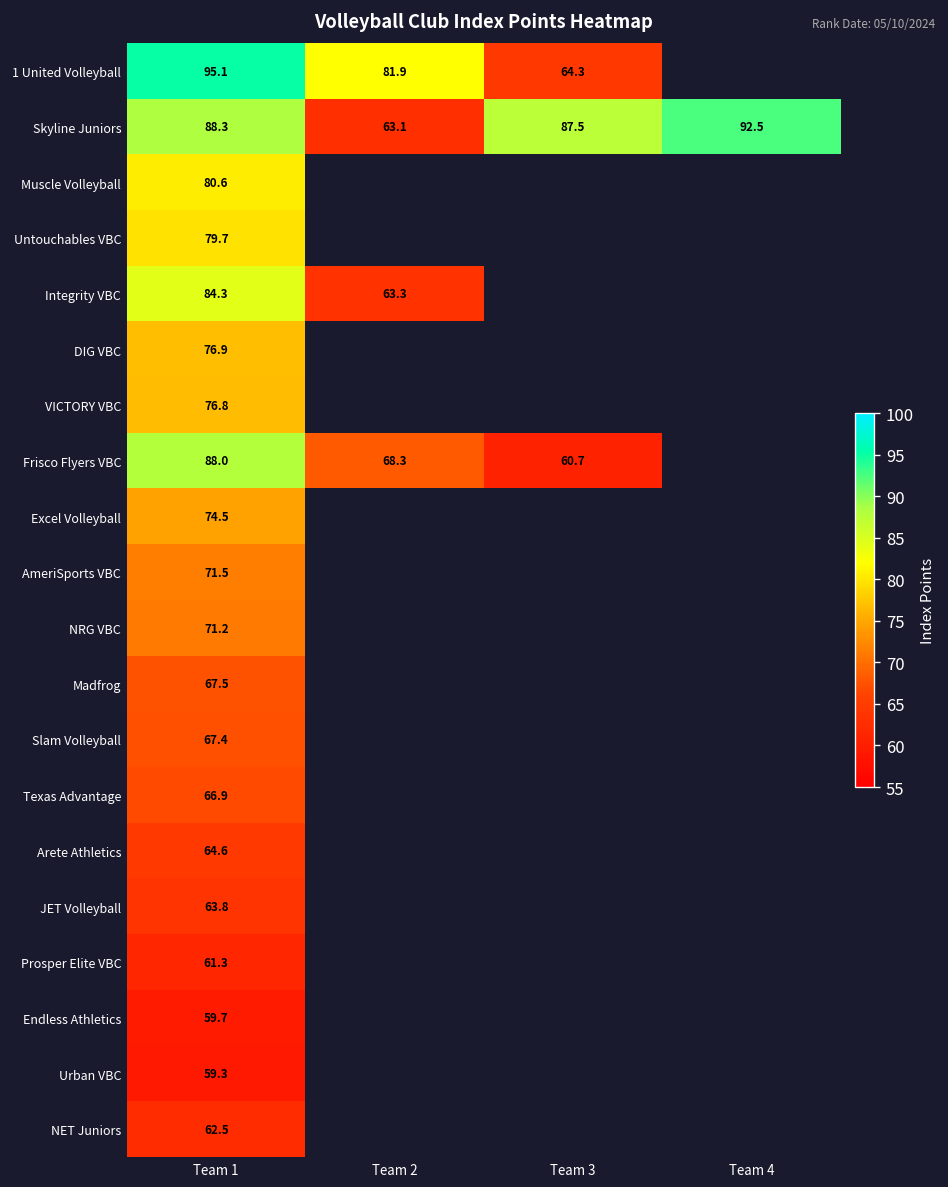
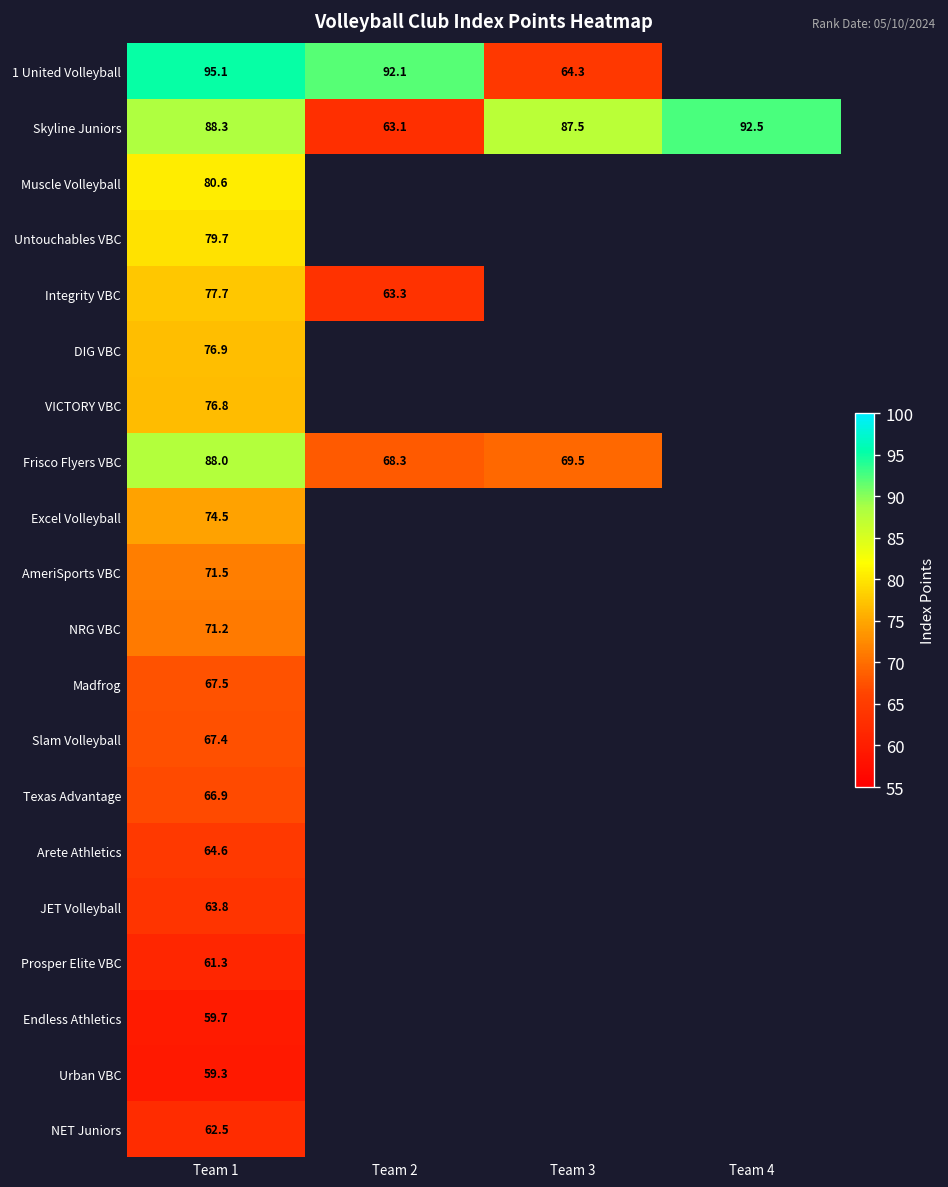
  {
    "1 United Volleyball": {
      "Team 1": 95.1,
-     "Team 2": 81.9,
+     "Team 2": 92.1,
      "Team 3": 64.3
    },
    "Skyline Juniors": {
      "Team 1": 88.3,
      "Team 2": 63.1,
      "Team 3": 87.5,
      "Team 4": 92.5
    },
    "Muscle Volleyball": {
      "Team 1": 80.6
    },
    "Untouchables VBC": {
      "Team 1": 79.7
    },
    "Integrity VBC": {
-     "Team 1": 84.3,
+     "Team 1": 77.7,
      "Team 2": 63.3
    },
    "DIG VBC": {
      "Team 1": 76.9
    },
    "VICTORY VBC": {
      "Team 1": 76.8
    },
    "Frisco Flyers VBC": {
      "Team 1": 88.0,
      "Team 2": 68.3,
-     "Team 3": 60.7
+     "Team 3": 69.5
    },
    "Excel Volleyball": {
      "Team 1": 74.5
    },
    "AmeriSports VBC": {
      "Team 1": 71.5
    },
    "NRG VBC": {
      "Team 1": 71.2
    },
    "Madfrog": {
      "Team 1": 67.5
    },
    "Slam Volleyball": {
      "Team 1": 67.4
    },
    "Texas Advantage": {
      "Team 1": 66.9
    },
    "Arete Athletics": {
      "Team 1": 64.6
    },
    "JET Volleyball": {
      "Team 1": 63.8
    },
    "Prosper Elite VBC": {
      "Team 1": 61.3
    },
    "Endless Athletics": {
      "Team 1": 59.7
    },
    "Urban VBC": {
      "Team 1": 59.3
    },
    "NET Juniors": {
      "Team 1": 62.5
    }
  }
